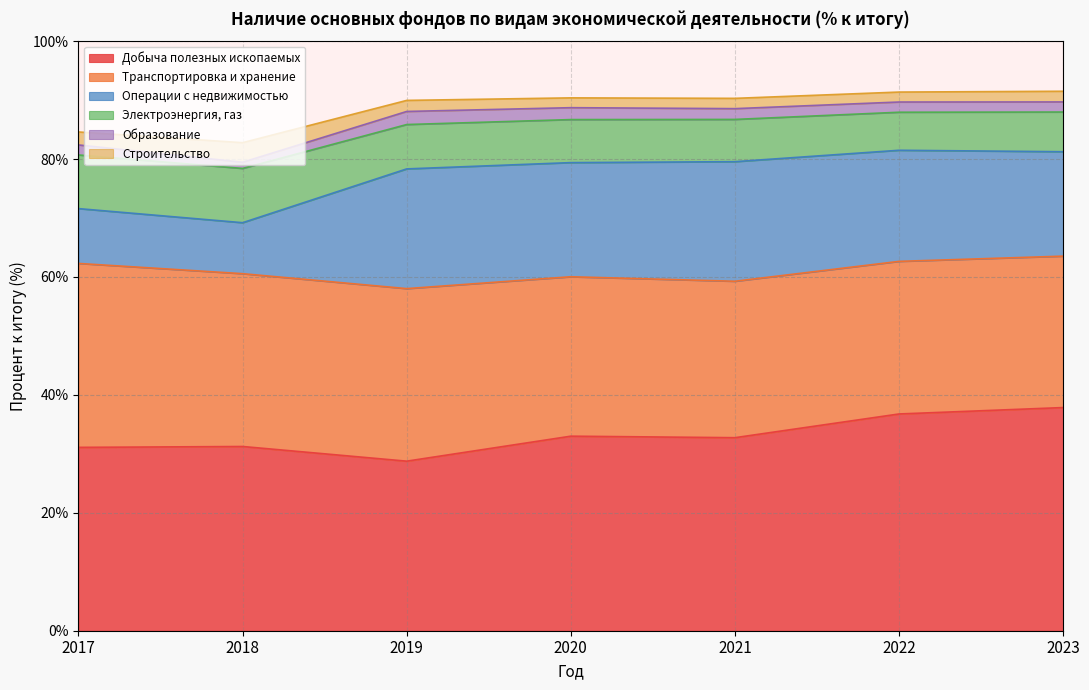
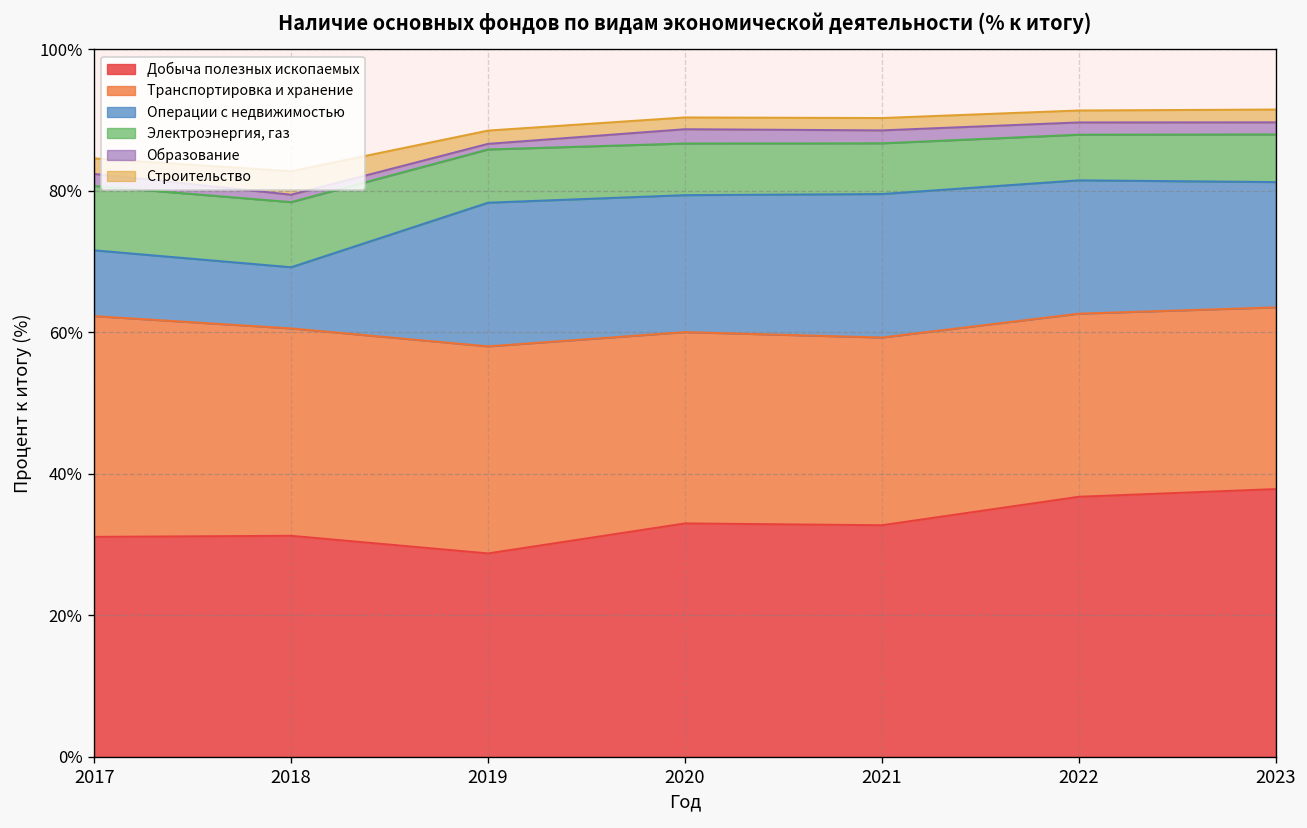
  {
    "Образование": {
      "2017": "2%",
-     "2019": "2%",
+     "2019": "1%",
      "2020": "2%",
      "2021": "2%",
      "2022": "2%",
      "2023": "2%"
    }
  }
